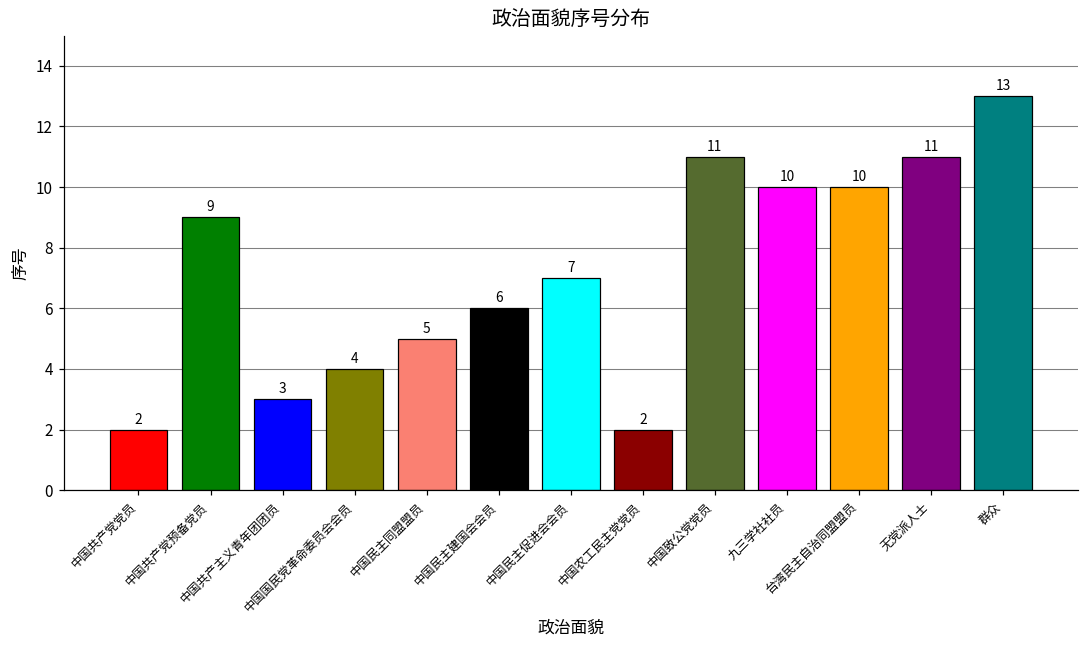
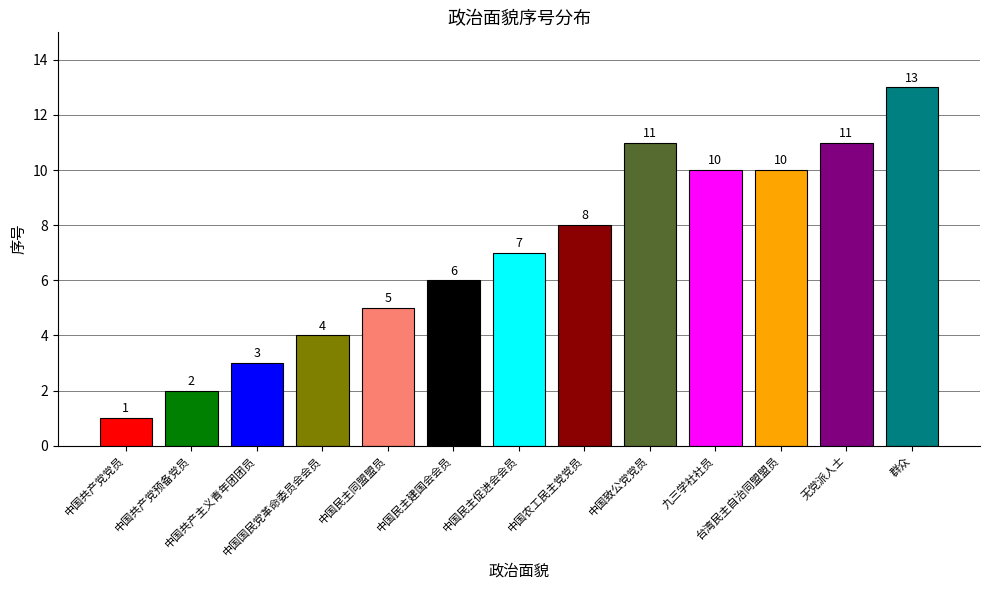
  {
-   "中国共产党党员": 2,
-   "中国共产党预备党员": 9,
+   "中国共产党党员": 1,
+   "中国共产党预备党员": 2,
    "中国共产主义青年团团员": 3,
    "中国国民党革命委员会会员": 4,
    "中国民主同盟盟员": 5,
    "中国民主建国会会员": 6,
    "中国民主促进会会员": 7,
-   "中国农工民主党党员": 2,
+   "中国农工民主党党员": 8,
    "中国致公党党员": 11,
    "九三学社社员": 10,
    "台湾民主自治同盟盟员": 10,
    "无党派人士": 11,
    "群众": 13
  }
